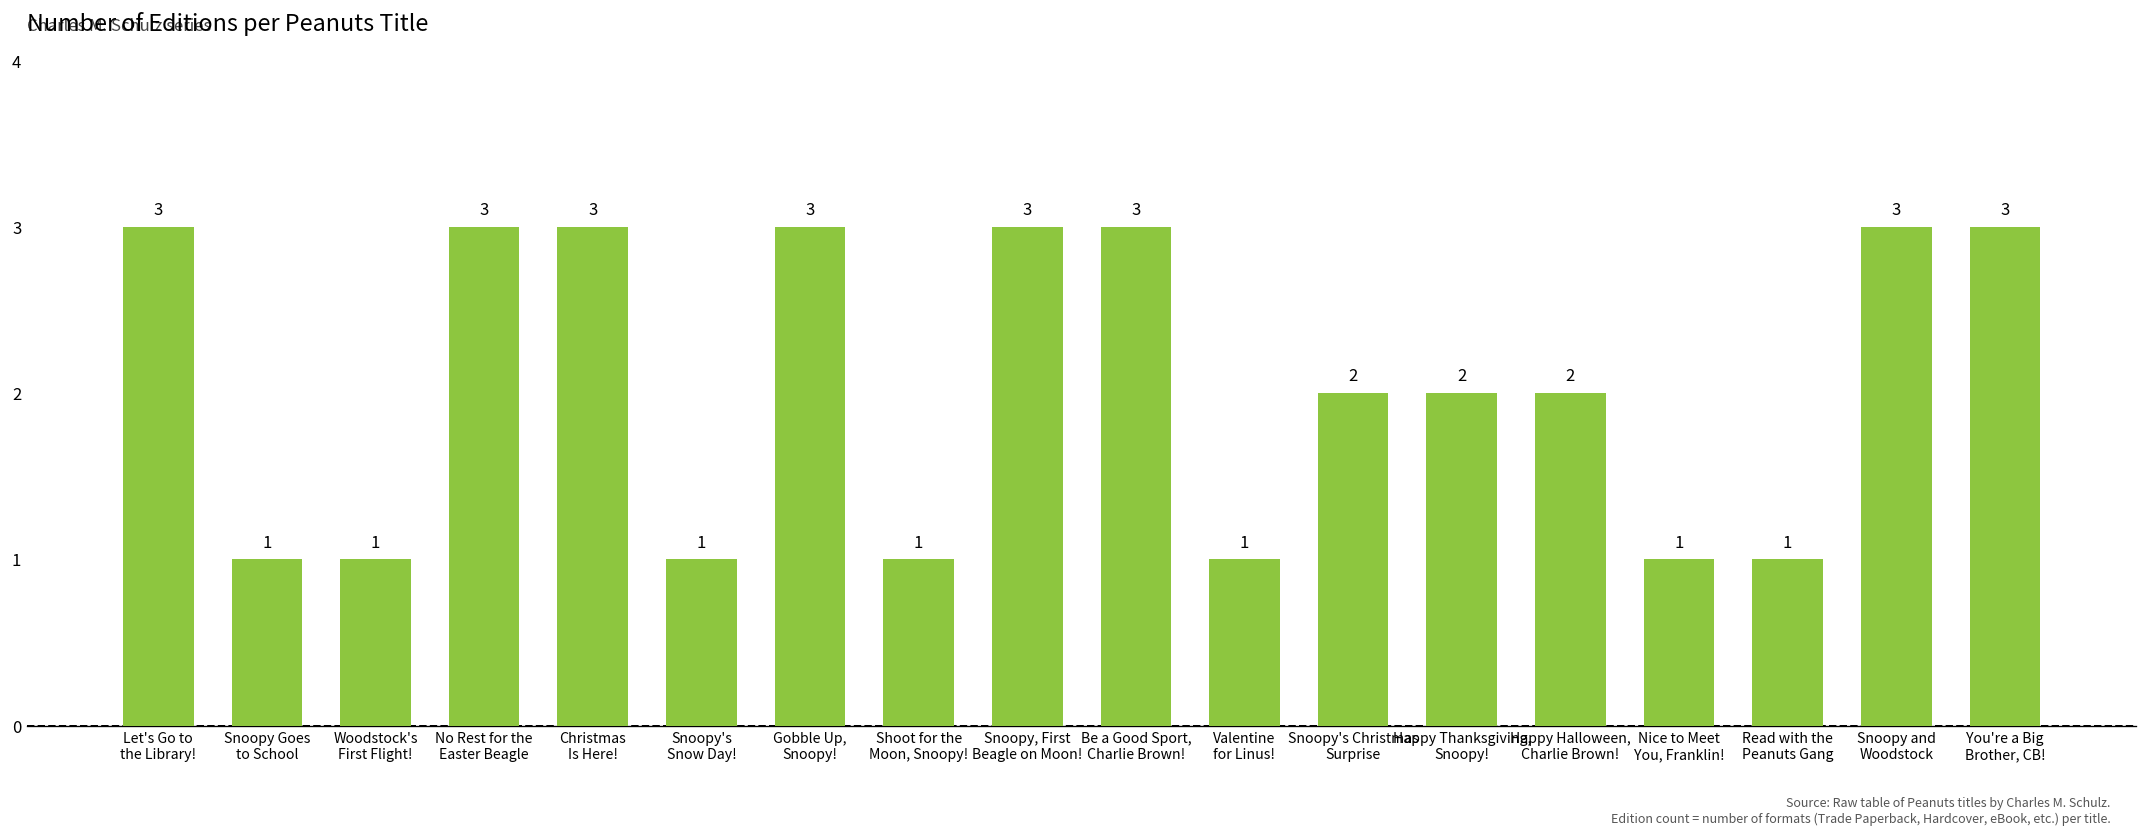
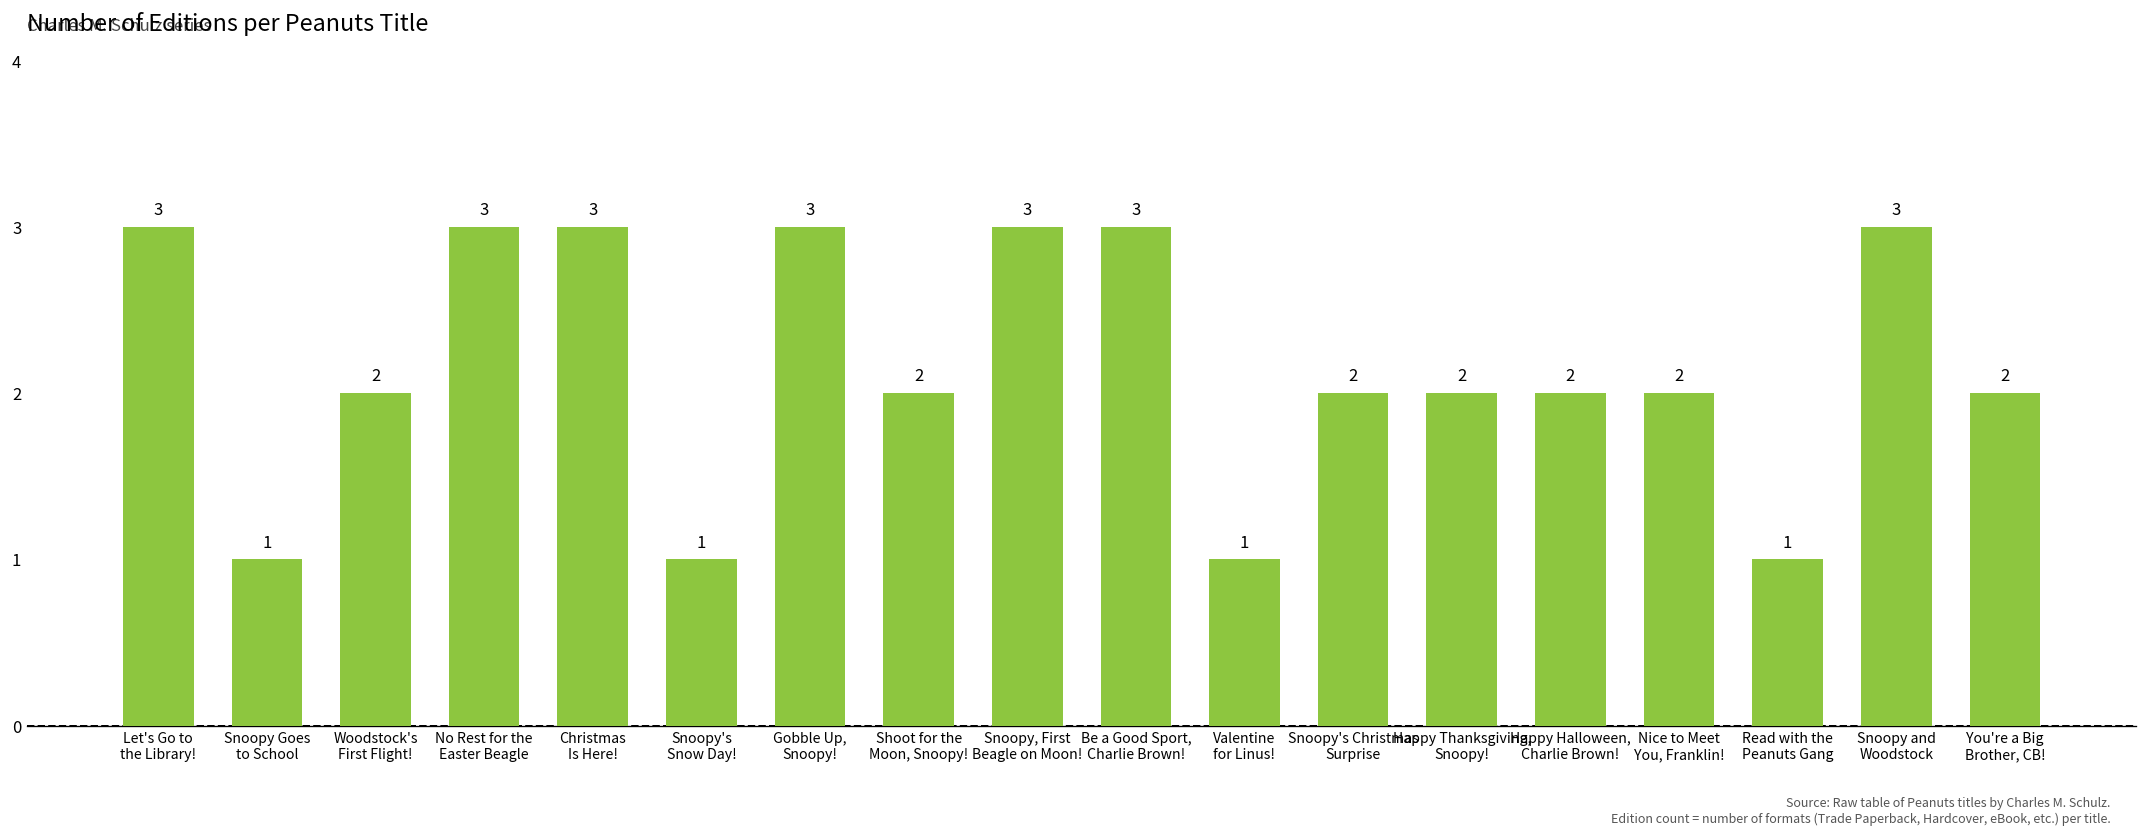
  {
    "Let's Go to the Library!": 3,
    "Snoopy Goes to School": 1,
-   "Woodstock's First Flight!": 1,
+   "Woodstock's First Flight!": 2,
    "No Rest for the Easter Beagle": 3,
    "Christmas Is Here!": 3,
    "Snoopy's Snow Day!": 1,
    "Gobble Up, Snoopy!": 3,
-   "Shoot for the Moon, Snoopy!": 1,
+   "Shoot for the Moon, Snoopy!": 2,
    "Snoopy, First Beagle on Moon!": 3,
    "Be a Good Sport, Charlie Brown!": 3,
    "Valentine for Linus!": 1,
-   "Nice to Meet You, Franklin!": 1,
+   "Nice to Meet You, Franklin!": 2,
    "Read with the Peanuts Gang": 1,
    "Snoopy and Woodstock": 3,
-   "You're a Big Brother, CB!": 3
+   "You're a Big Brother, CB!": 2
  }
